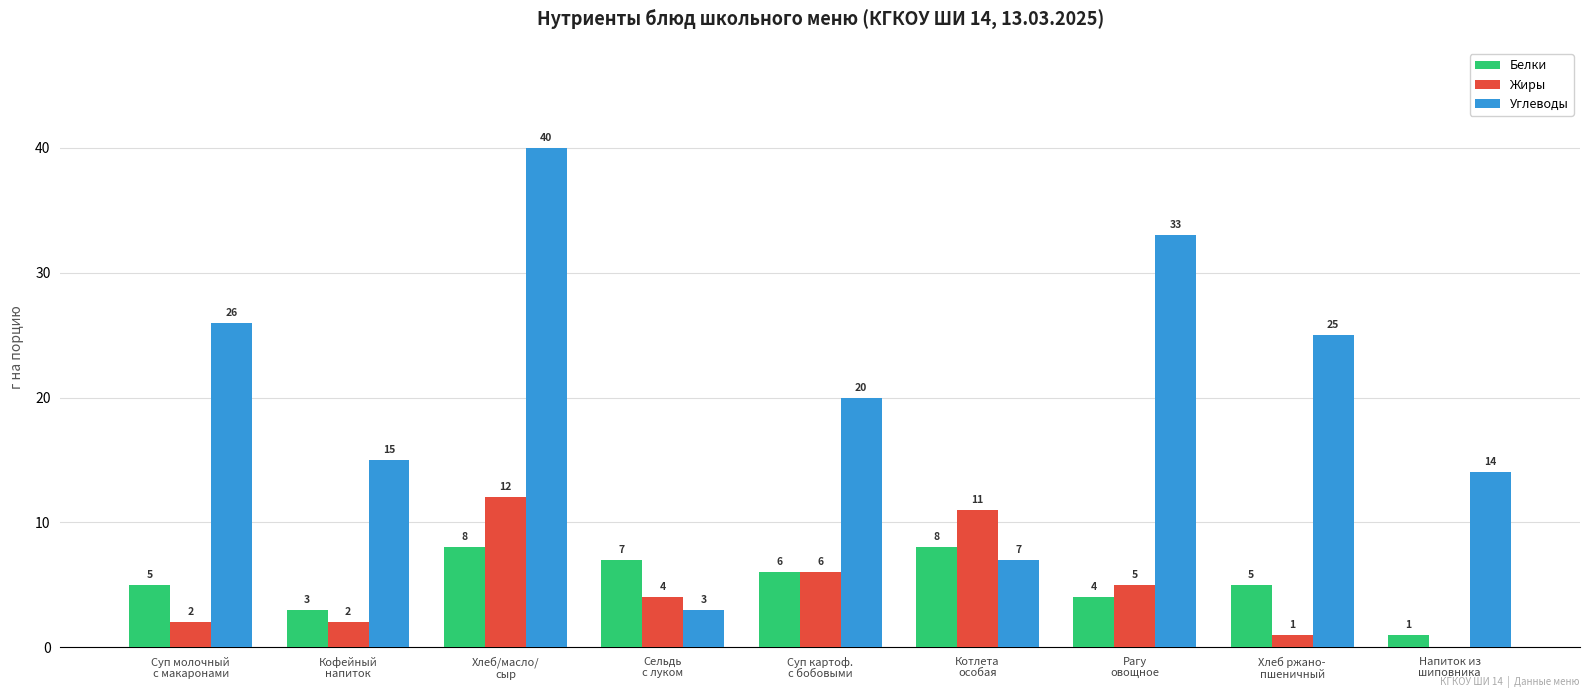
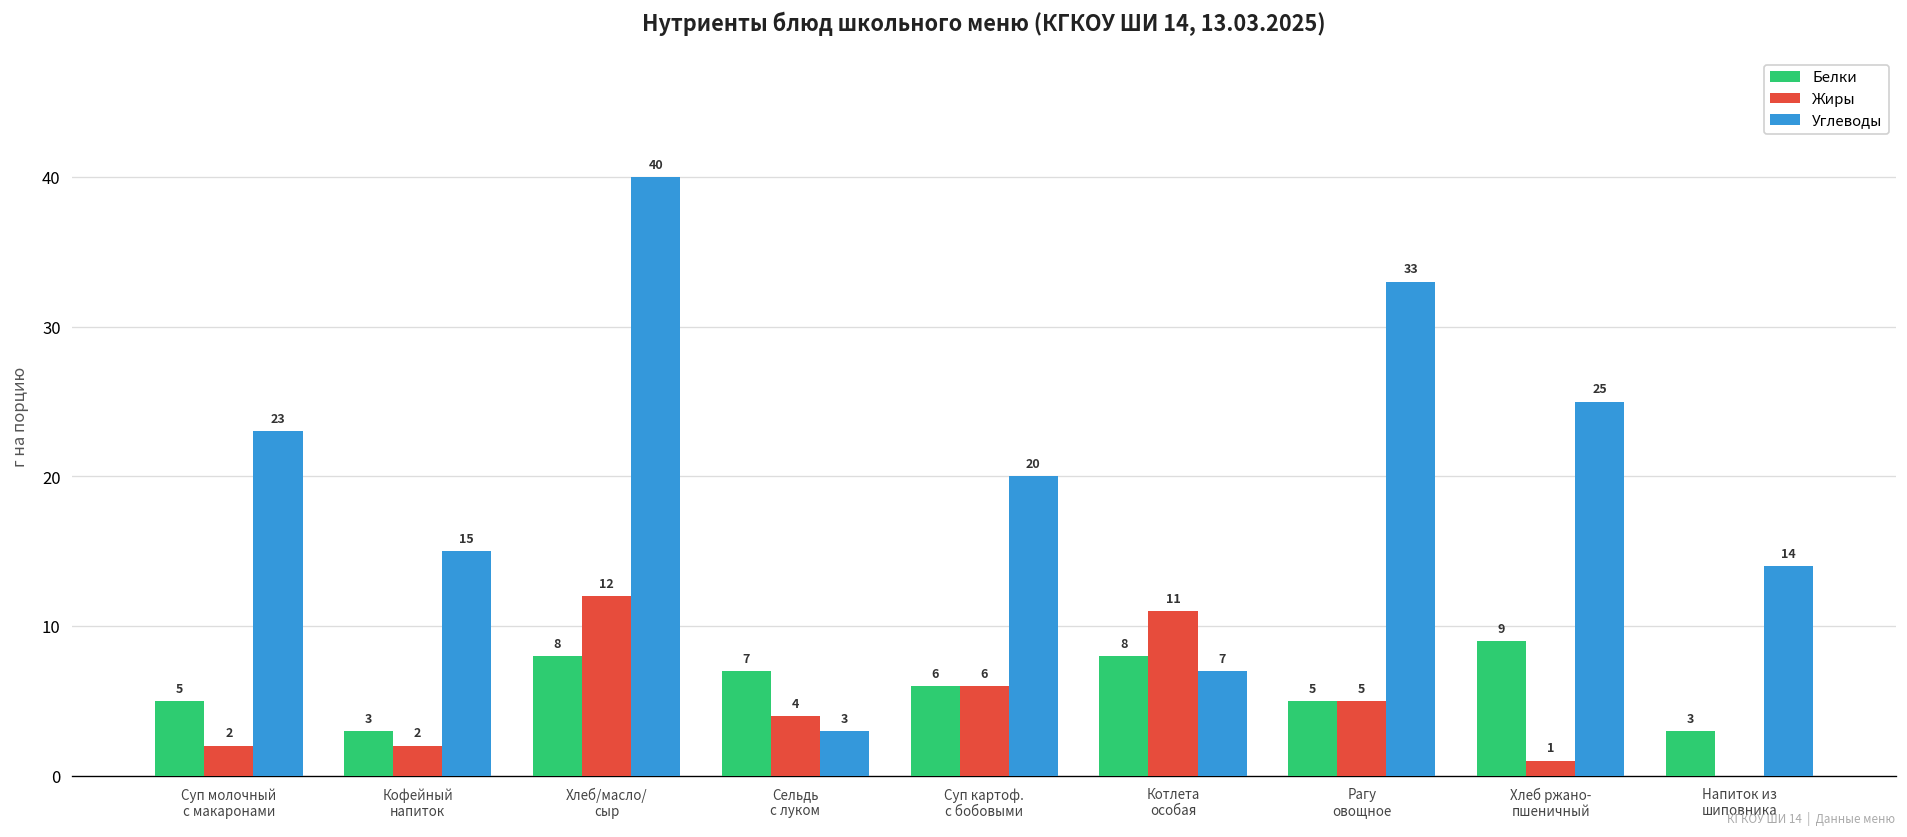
  {
    "Белки": {
      "Суп молочный с макаронами": 5,
      "Кофейный напиток": 3,
      "Хлеб/масло/ сыр": 8,
      "Сельдь с луком": 7,
      "Суп картоф. с бобовыми": 6,
      "Котлета особая": 8,
-     "Рагу овощное": 4,
-     "Хлеб ржано- пшеничный": 5,
-     "Напиток из шиповника": 1
+     "Рагу овощное": 5,
+     "Хлеб ржано- пшеничный": 9,
+     "Напиток из шиповника": 3
    },
    "Жиры": {
      "Суп молочный с макаронами": 2,
      "Кофейный напиток": 2,
      "Хлеб/масло/ сыр": 12,
      "Сельдь с луком": 4,
      "Суп картоф. с бобовыми": 6,
      "Котлета особая": 11,
      "Рагу овощное": 5,
      "Хлеб ржано- пшеничный": 1
    },
    "Углеводы": {
-     "Суп молочный с макаронами": 26,
+     "Суп молочный с макаронами": 23,
      "Кофейный напиток": 15,
      "Хлеб/масло/ сыр": 40,
      "Сельдь с луком": 3,
      "Суп картоф. с бобовыми": 20,
      "Котлета особая": 7,
      "Рагу овощное": 33,
      "Хлеб ржано- пшеничный": 25,
      "Напиток из шиповника": 14
    }
  }
